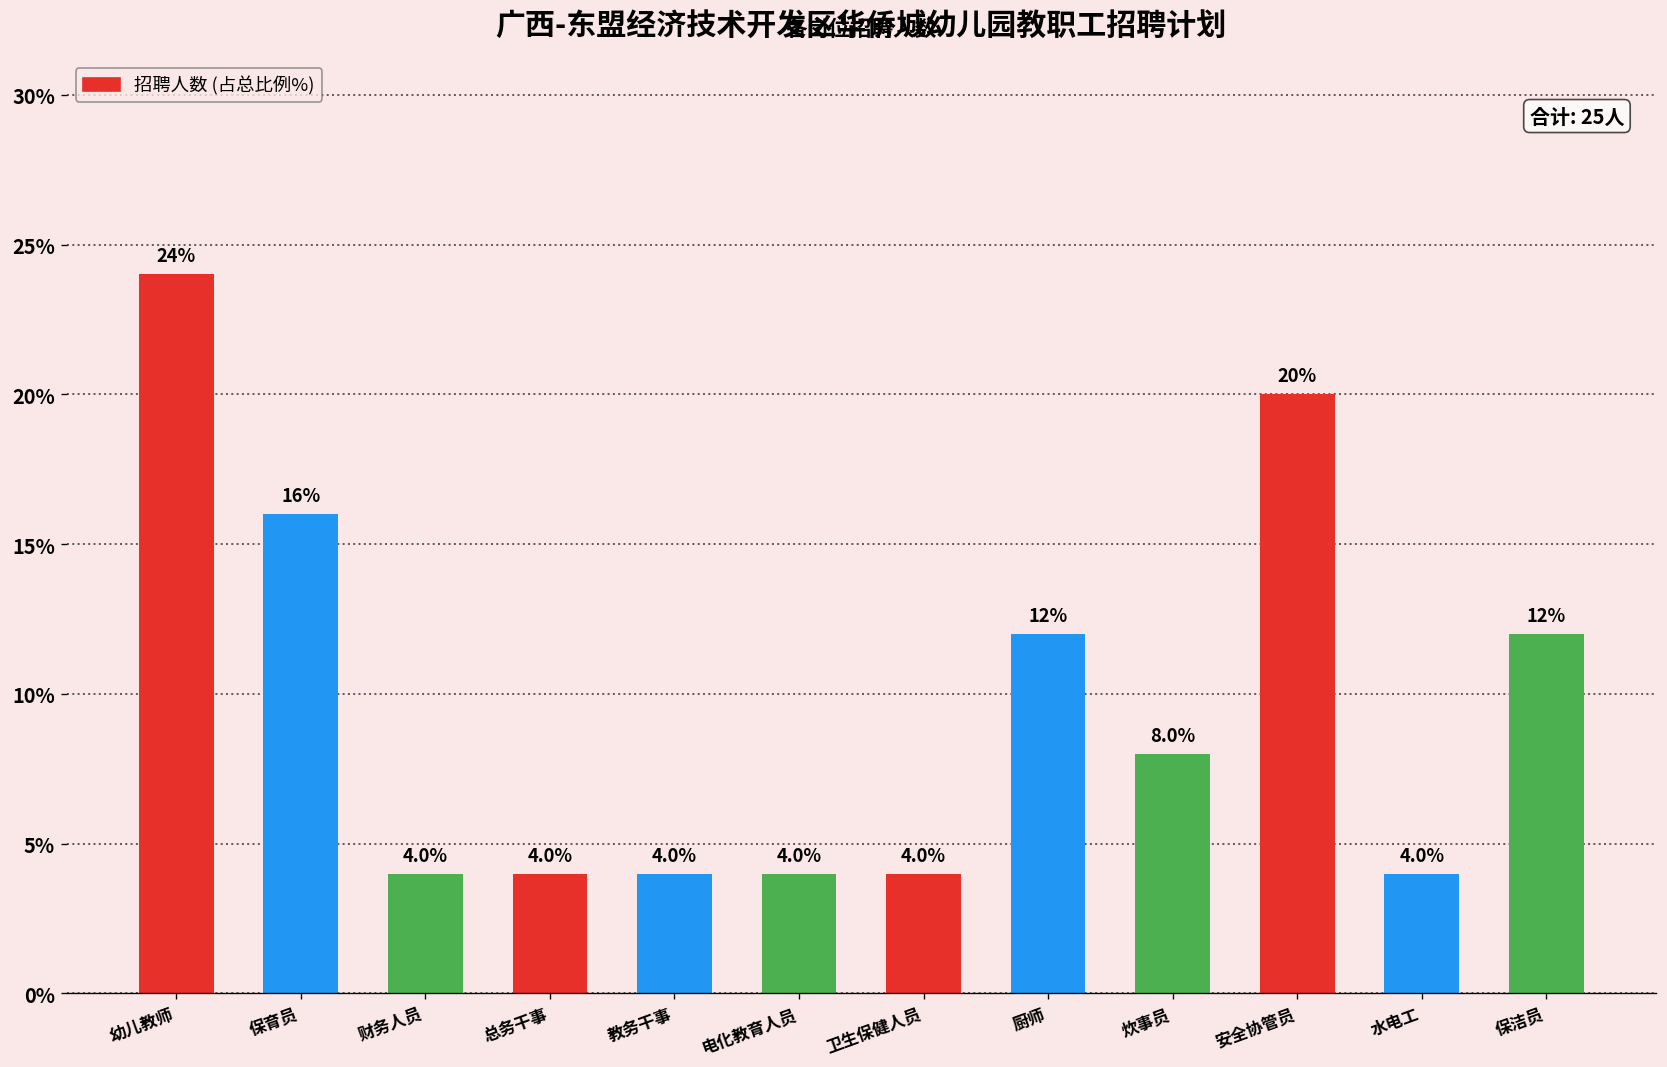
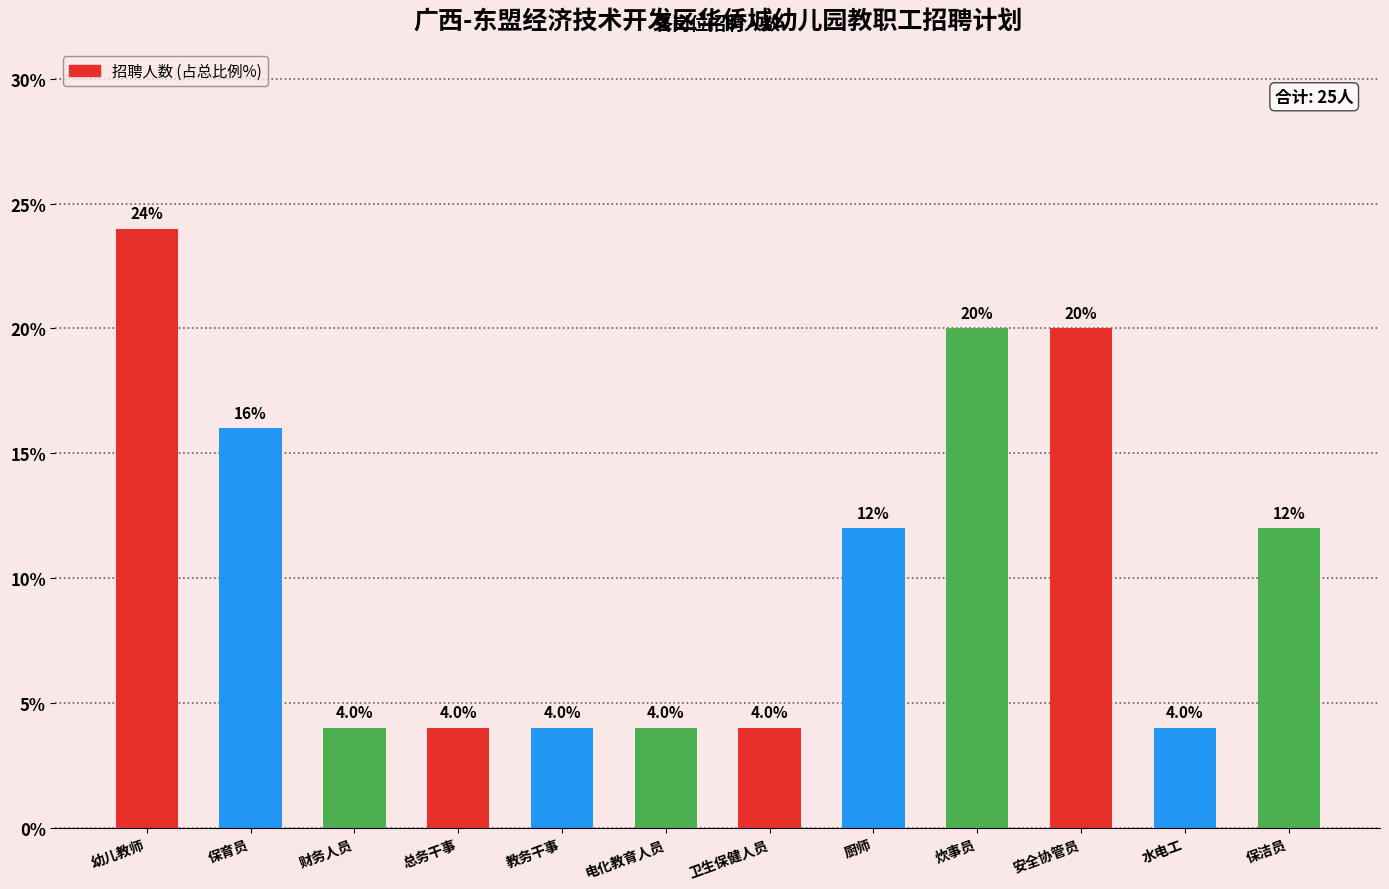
  {
    "幼儿教师": "24%",
    "保育员": "16%",
    "财务人员": "4.0%",
    "总务干事": "4.0%",
    "教务干事": "4.0%",
    "电化教育人员": "4.0%",
    "卫生保健人员": "4.0%",
    "厨师": "12%",
-   "炊事员": "8.0%",
+   "炊事员": "20%",
    "安全协管员": "20%",
    "水电工": "4.0%",
    "保洁员": "12%"
  }
